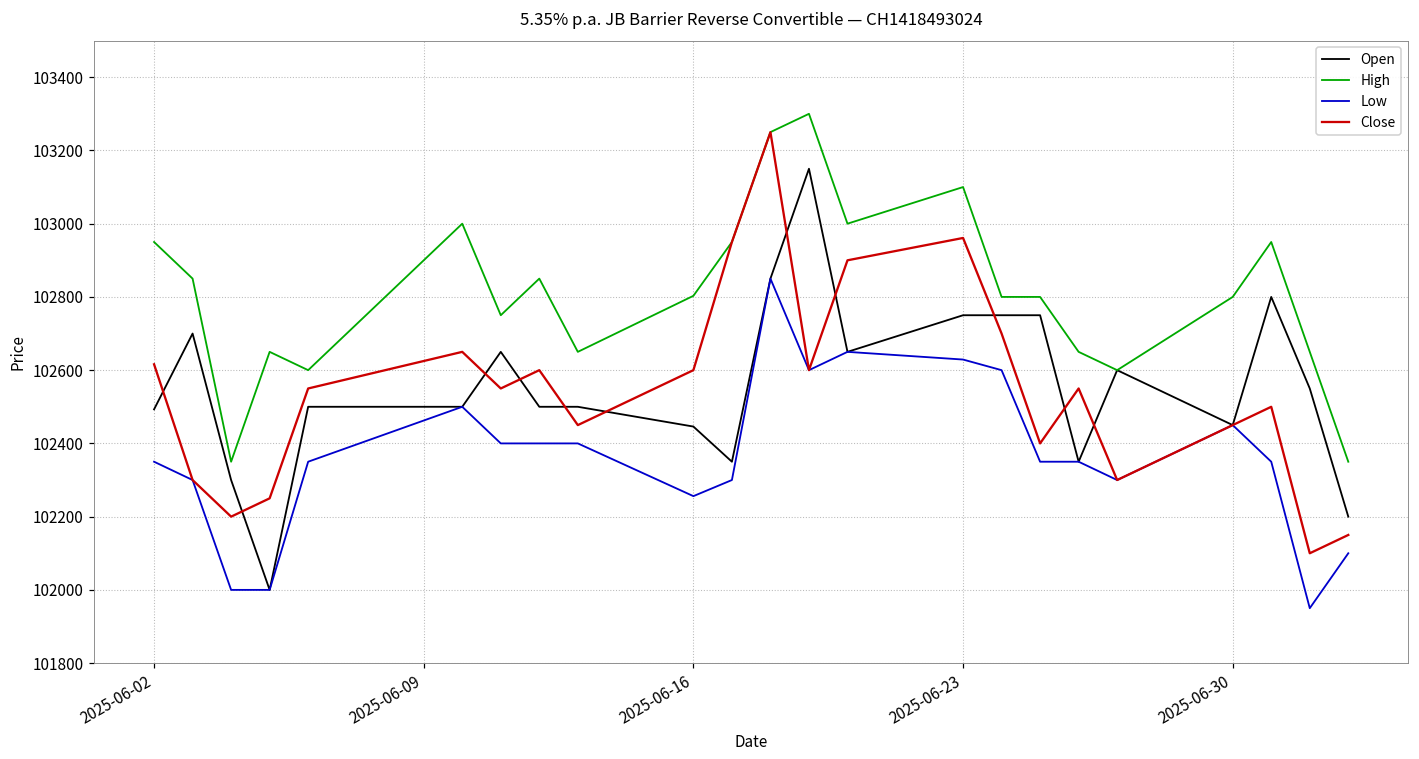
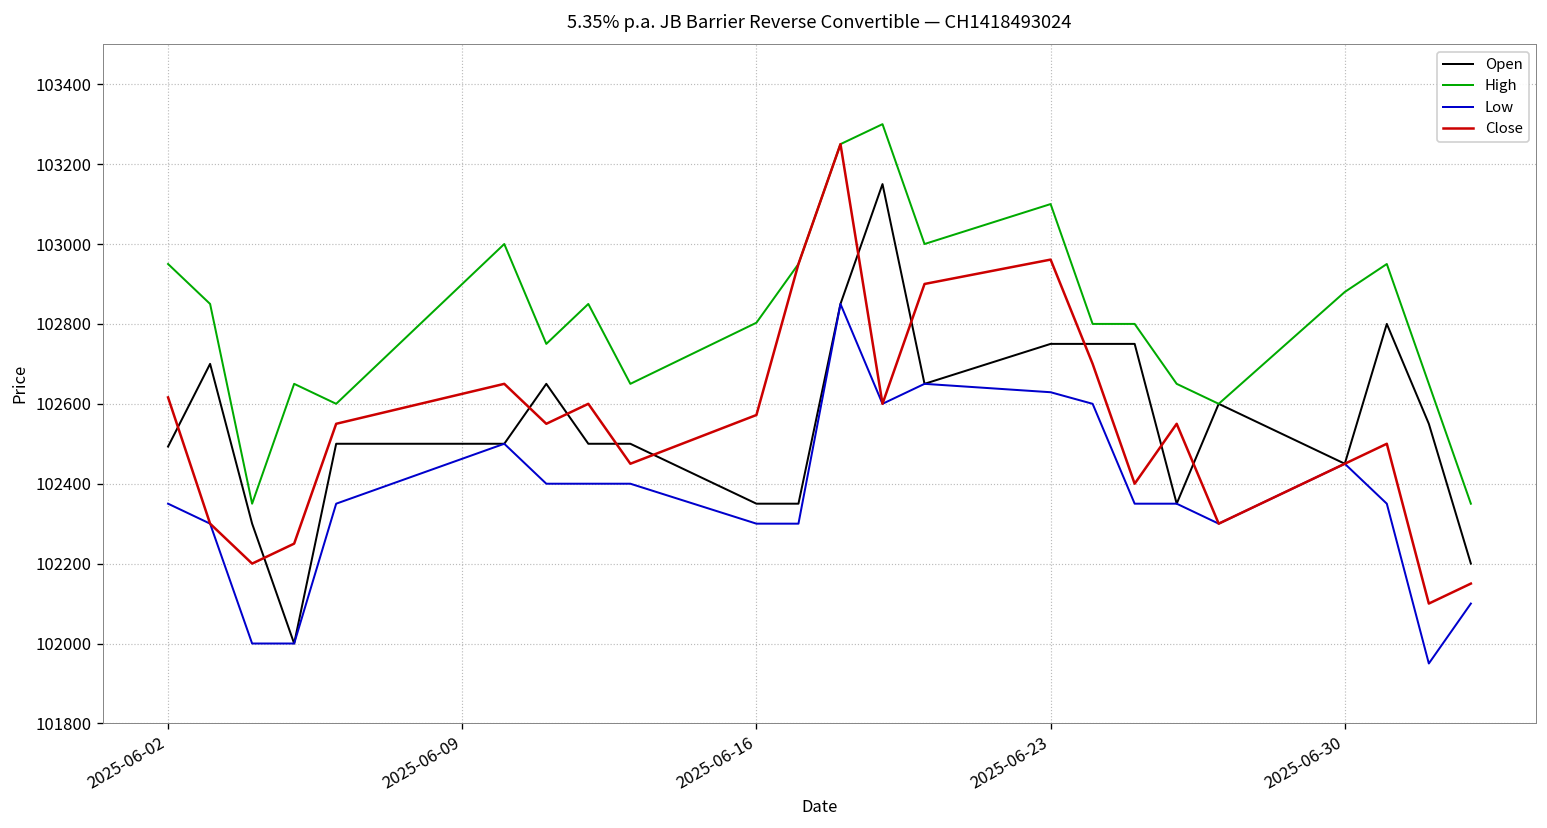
  {
    "Open": {
      "2025-06-02": 102490,
-     "2025-06-16": 102450,
+     "2025-06-16": 102350,
      "2025-06-23": 102750
    },
    "High": {
      "2025-06-02": 102950,
      "2025-06-16": 102800,
      "2025-06-23": 103100,
-     "2025-06-30": 102800
+     "2025-06-30": 102880
    },
    "Low": {
      "2025-06-02": 102350,
-     "2025-06-16": 102260,
+     "2025-06-16": 102300,
      "2025-06-23": 102630
    },
    "Close": {
      "2025-06-02": 102620,
-     "2025-06-16": 102600,
+     "2025-06-16": 102570,
      "2025-06-23": 102960
    }
  }
